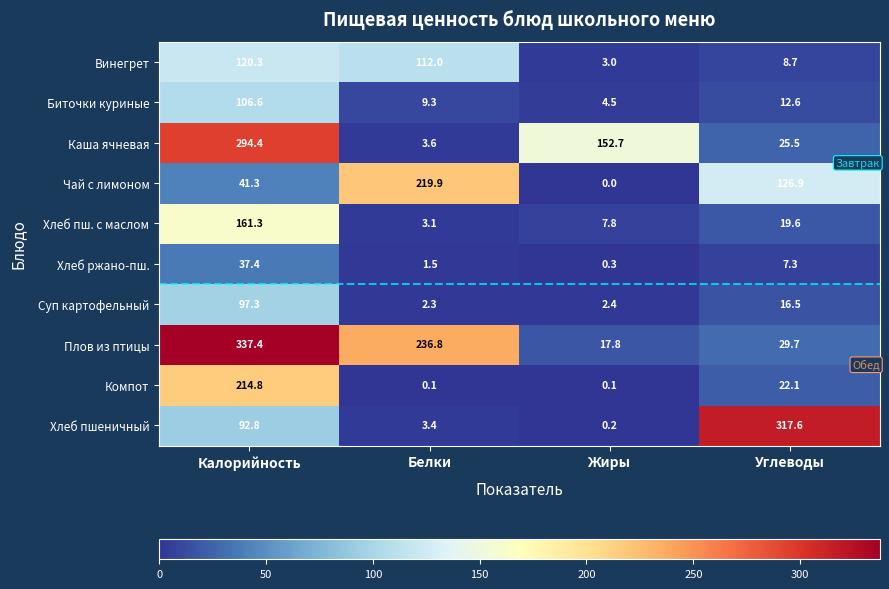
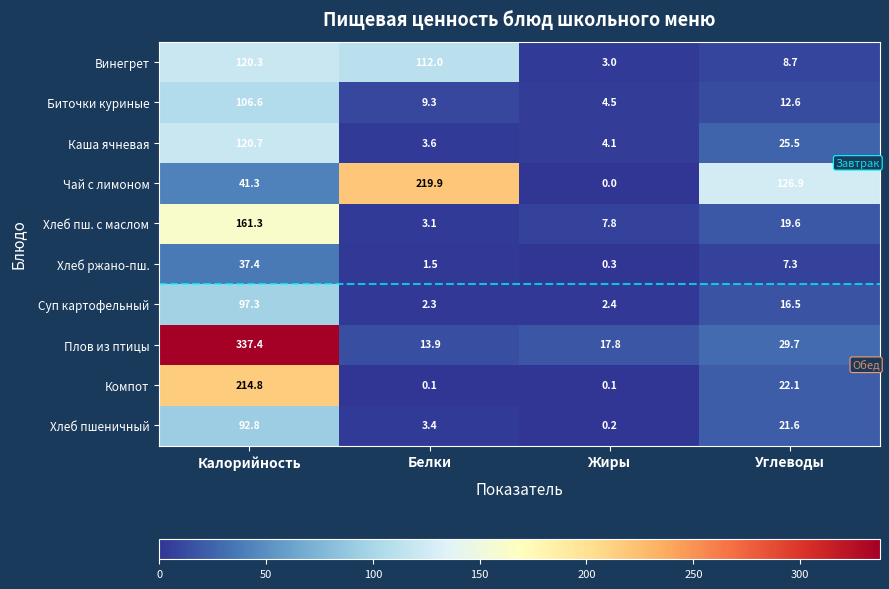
  {
    "Винегрет": {
      "Калорийность": 120.3,
      "Белки": 112.0,
      "Жиры": 3.0,
      "Углеводы": 8.7
    },
    "Биточки куриные": {
      "Калорийность": 106.6,
      "Белки": 9.3,
      "Жиры": 4.5,
      "Углеводы": 12.6
    },
    "Каша ячневая": {
-     "Калорийность": 294.4,
+     "Калорийность": 120.7,
      "Белки": 3.6,
-     "Жиры": 152.7,
+     "Жиры": 4.1,
      "Углеводы": 25.5
    },
    "Чай с лимоном": {
      "Калорийность": 41.3,
      "Белки": 219.9,
      "Жиры": 0.0
    },
    "Хлеб пш. с маслом": {
      "Калорийность": 161.3,
      "Белки": 3.1,
      "Жиры": 7.8,
      "Углеводы": 19.6
    },
    "Хлеб ржано-пш.": {
      "Калорийность": 37.4,
      "Белки": 1.5,
      "Жиры": 0.3,
      "Углеводы": 7.3
    },
    "Суп картофельный": {
      "Калорийность": 97.3,
      "Белки": 2.3,
      "Жиры": 2.4,
      "Углеводы": 16.5
    },
    "Плов из птицы": {
      "Калорийность": 337.4,
-     "Белки": 236.8,
+     "Белки": 13.9,
      "Жиры": 17.8,
      "Углеводы": 29.7
    },
    "Компот": {
      "Калорийность": 214.8,
      "Белки": 0.1,
      "Жиры": 0.1,
      "Углеводы": 22.1
    },
    "Хлеб пшеничный": {
      "Калорийность": 92.8,
      "Белки": 3.4,
      "Жиры": 0.2,
-     "Углеводы": 317.6
+     "Углеводы": 21.6
    }
  }
